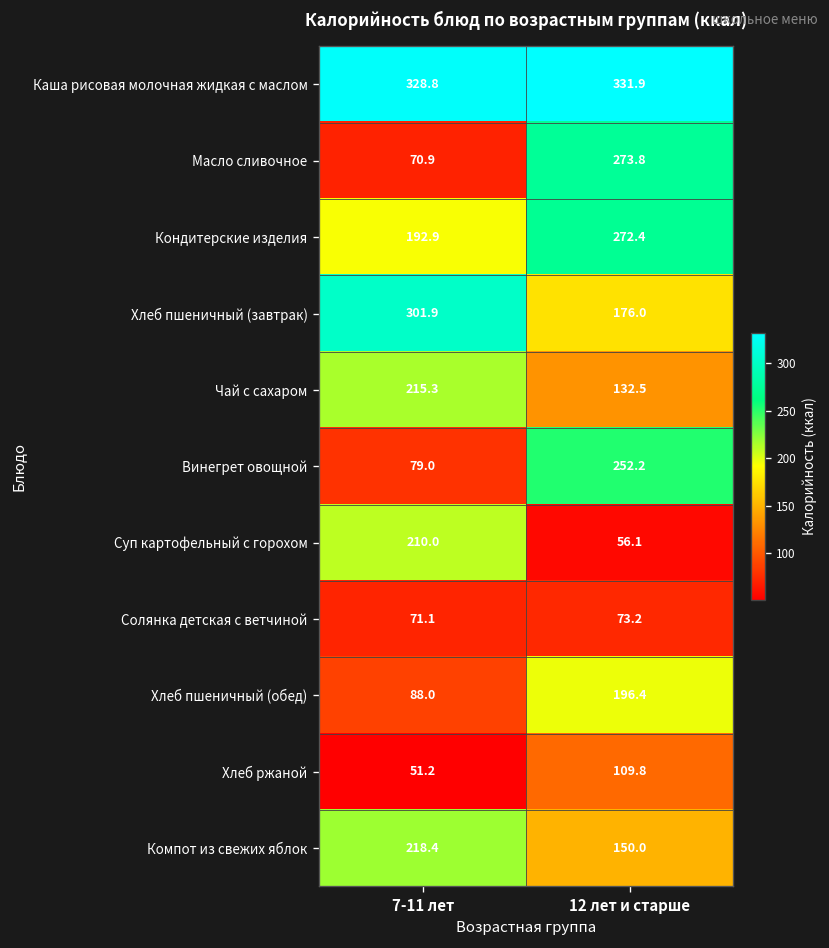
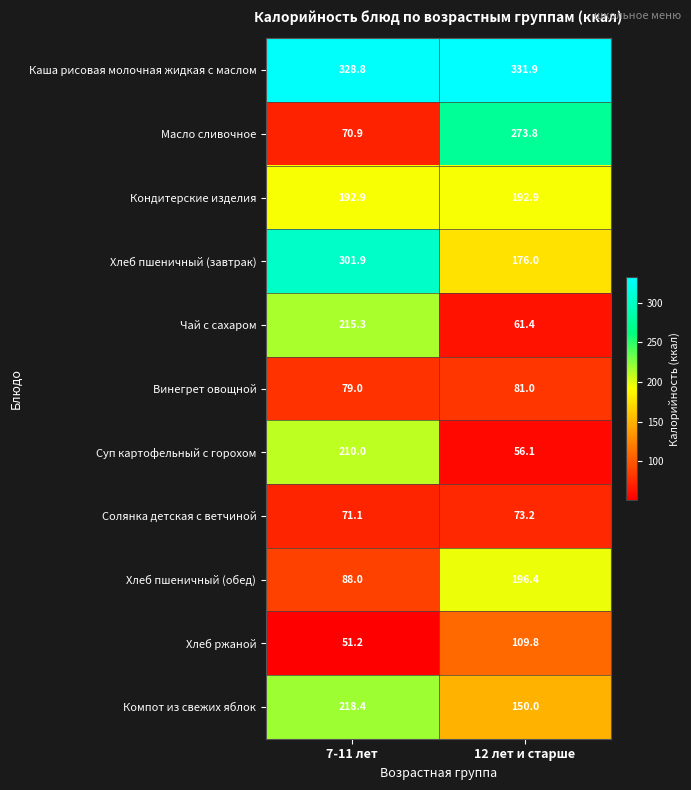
  {
    "Каша рисовая молочная жидкая с маслом": {
      "7-11 лет": 328.8,
      "12 лет и старше": 331.9
    },
    "Масло сливочное": {
      "7-11 лет": 70.9,
      "12 лет и старше": 273.8
    },
    "Кондитерские изделия": {
      "7-11 лет": 192.9,
-     "12 лет и старше": 272.4
+     "12 лет и старше": 192.9
    },
    "Хлеб пшеничный (завтрак)": {
      "7-11 лет": 301.9,
      "12 лет и старше": 176.0
    },
    "Чай с сахаром": {
      "7-11 лет": 215.3,
-     "12 лет и старше": 132.5
+     "12 лет и старше": 61.4
    },
    "Винегрет овощной": {
      "7-11 лет": 79.0,
-     "12 лет и старше": 252.2
+     "12 лет и старше": 81.0
    },
    "Суп картофельный с горохом": {
      "7-11 лет": 210.0,
      "12 лет и старше": 56.1
    },
    "Солянка детская с ветчиной": {
      "7-11 лет": 71.1,
      "12 лет и старше": 73.2
    },
    "Хлеб пшеничный (обед)": {
      "7-11 лет": 88.0,
      "12 лет и старше": 196.4
    },
    "Хлеб ржаной": {
      "7-11 лет": 51.2,
      "12 лет и старше": 109.8
    },
    "Компот из свежих яблок": {
      "7-11 лет": 218.4,
      "12 лет и старше": 150.0
    }
  }
